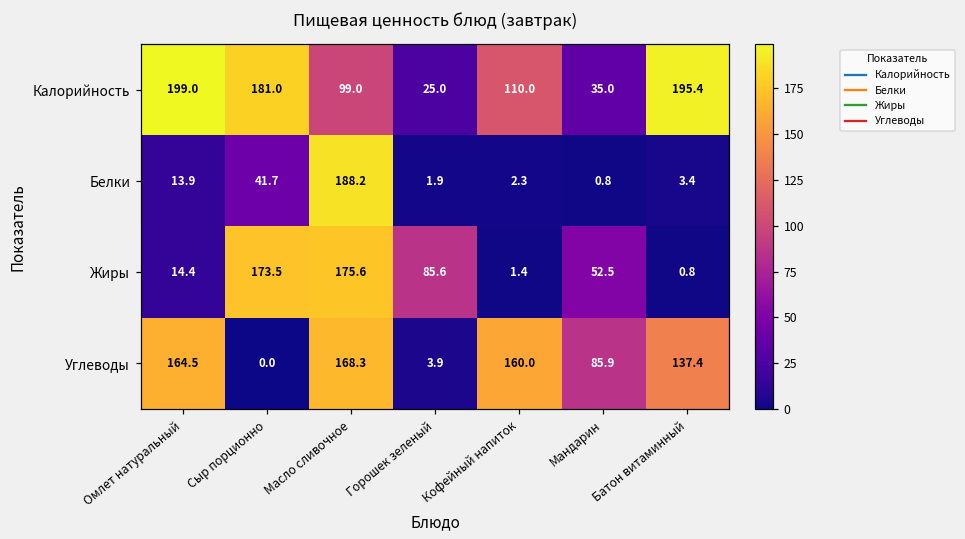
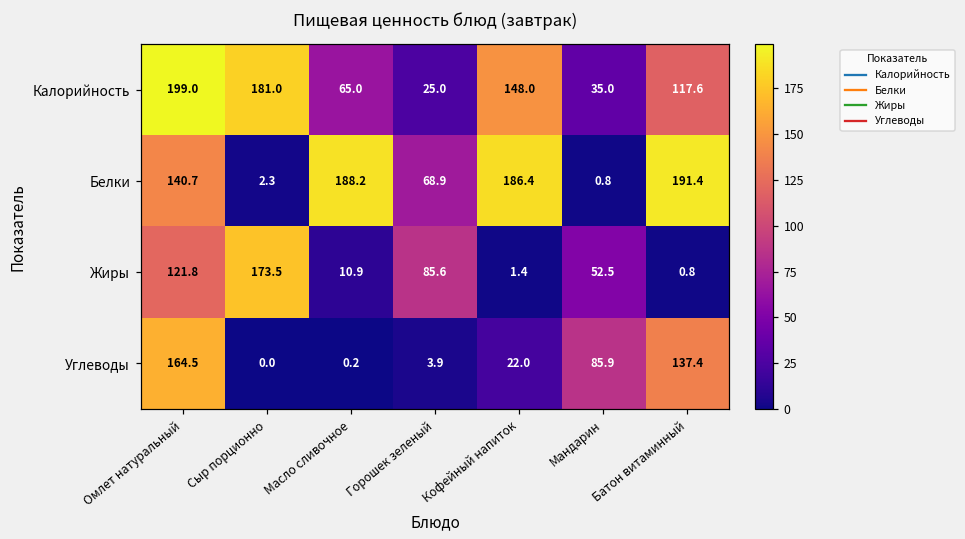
  {
    "Калорийность": {
      "Омлет натуральный": 199.0,
      "Сыр порционно": 181.0,
-     "Масло сливочное": 99.0,
+     "Масло сливочное": 65.0,
      "Горошек зеленый": 25.0,
-     "Кофейный напиток": 110.0,
+     "Кофейный напиток": 148.0,
      "Мандарин": 35.0,
-     "Батон витаминный": 195.4
+     "Батон витаминный": 117.6
    },
    "Белки": {
-     "Омлет натуральный": 13.9,
-     "Сыр порционно": 41.7,
+     "Омлет натуральный": 140.7,
+     "Сыр порционно": 2.3,
      "Масло сливочное": 188.2,
-     "Горошек зеленый": 1.9,
-     "Кофейный напиток": 2.3,
+     "Горошек зеленый": 68.9,
+     "Кофейный напиток": 186.4,
      "Мандарин": 0.8,
-     "Батон витаминный": 3.4
+     "Батон витаминный": 191.4
    },
    "Жиры": {
-     "Омлет натуральный": 14.4,
+     "Омлет натуральный": 121.8,
      "Сыр порционно": 173.5,
-     "Масло сливочное": 175.6,
+     "Масло сливочное": 10.9,
      "Горошек зеленый": 85.6,
      "Кофейный напиток": 1.4,
      "Мандарин": 52.5,
      "Батон витаминный": 0.8
    },
    "Углеводы": {
      "Омлет натуральный": 164.5,
      "Сыр порционно": 0.0,
-     "Масло сливочное": 168.3,
+     "Масло сливочное": 0.2,
      "Горошек зеленый": 3.9,
-     "Кофейный напиток": 160.0,
+     "Кофейный напиток": 22.0,
      "Мандарин": 85.9,
      "Батон витаминный": 137.4
    }
  }
